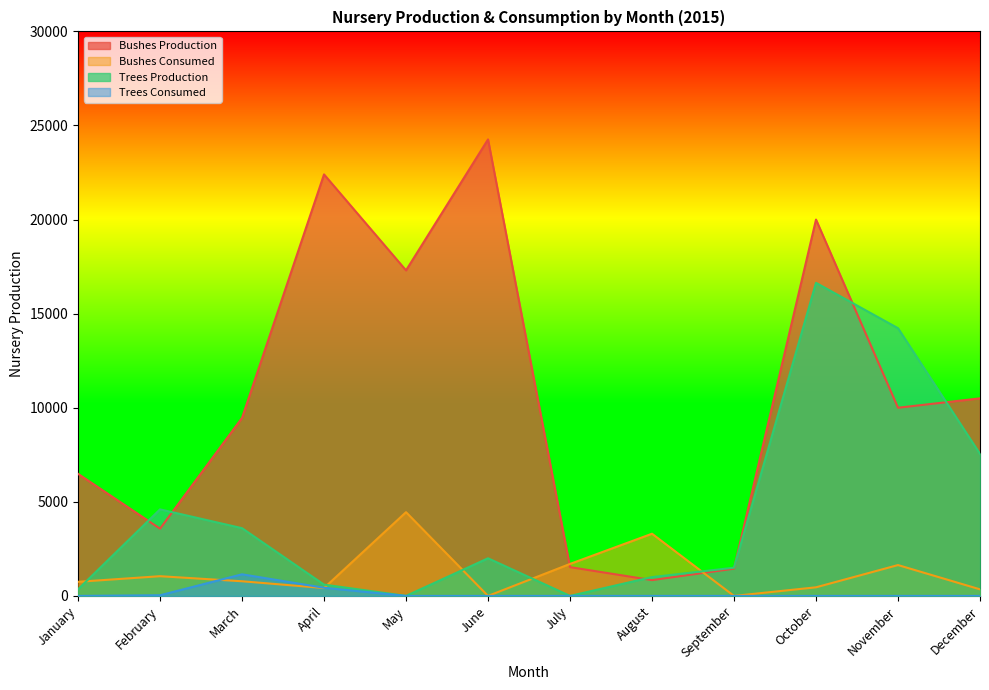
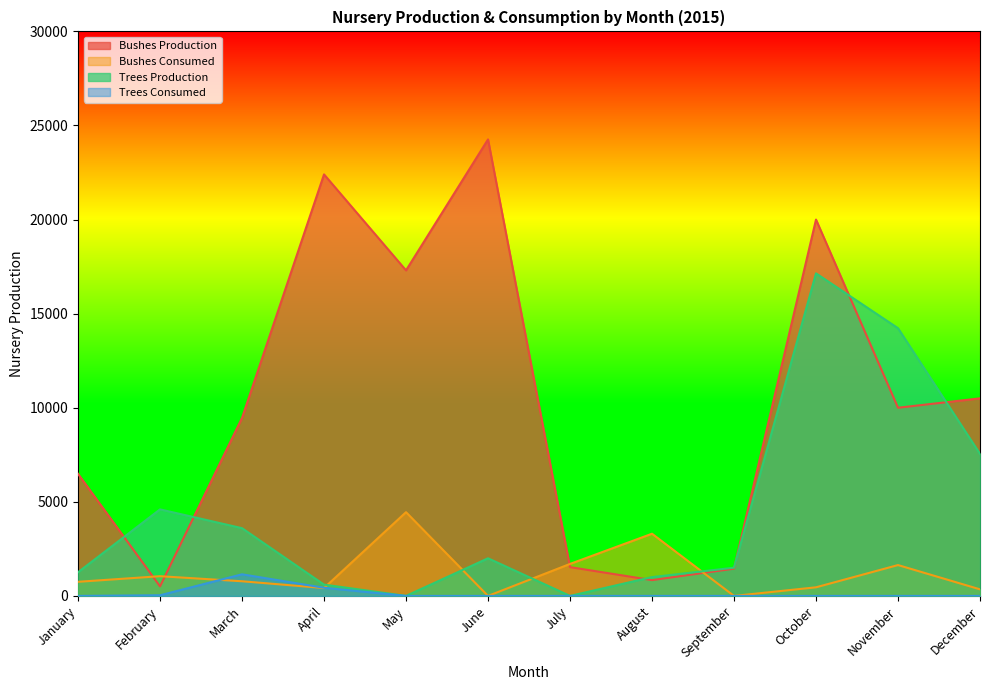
  {
    "Bushes Production": {
      "January": 6500,
-     "February": 3600,
+     "February": 500,
      "March": 9500,
      "April": 22400,
      "May": 17300,
      "June": 24300,
      "July": 1500,
      "August": 800,
      "October": 20000,
      "November": 10000,
      "December": 10500
    },
    "Bushes Consumed": {
      "January": 800,
      "February": 1000,
      "March": 800,
      "May": 4500,
      "July": 1700,
      "August": 3300,
      "October": 500,
      "November": 1600,
      "December": 400
    },
    "Trees Production": {
-     "January": 400,
+     "January": 1300,
      "February": 4600,
      "March": 3600,
      "April": 600,
      "June": 2000,
      "August": 1000,
-     "October": 16600,
+     "October": 17100,
      "November": 14200,
      "December": 7500
    },
    "Trees Consumed": {
      "January": 0,
      "February": 0,
      "March": 1100,
      "August": 0,
      "October": 0,
      "November": 0,
      "December": 0
    }
  }
